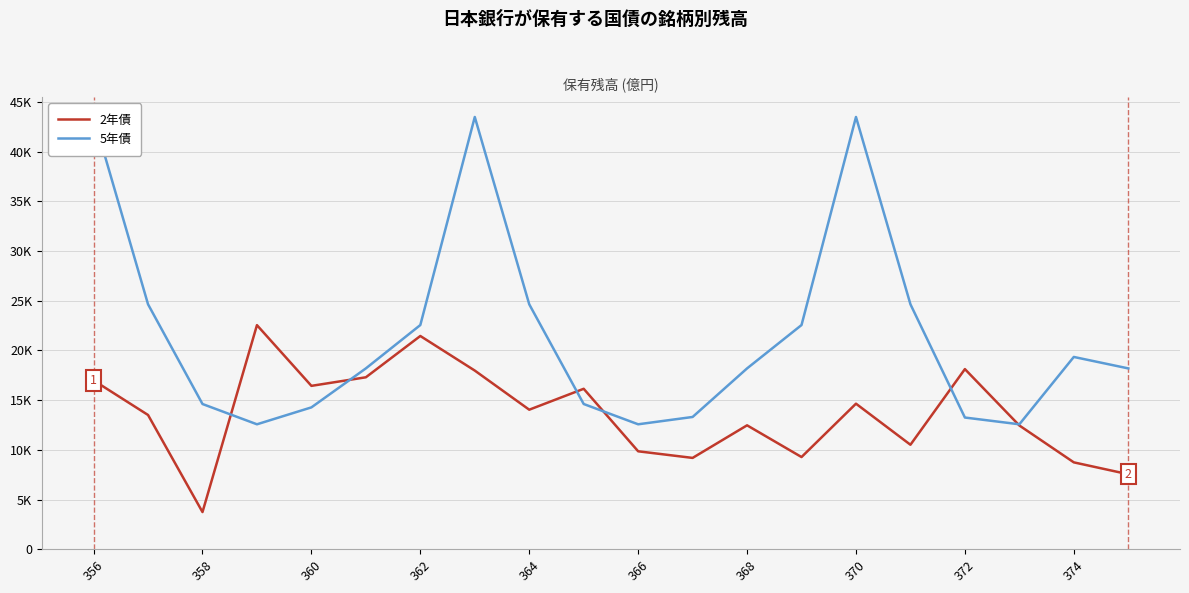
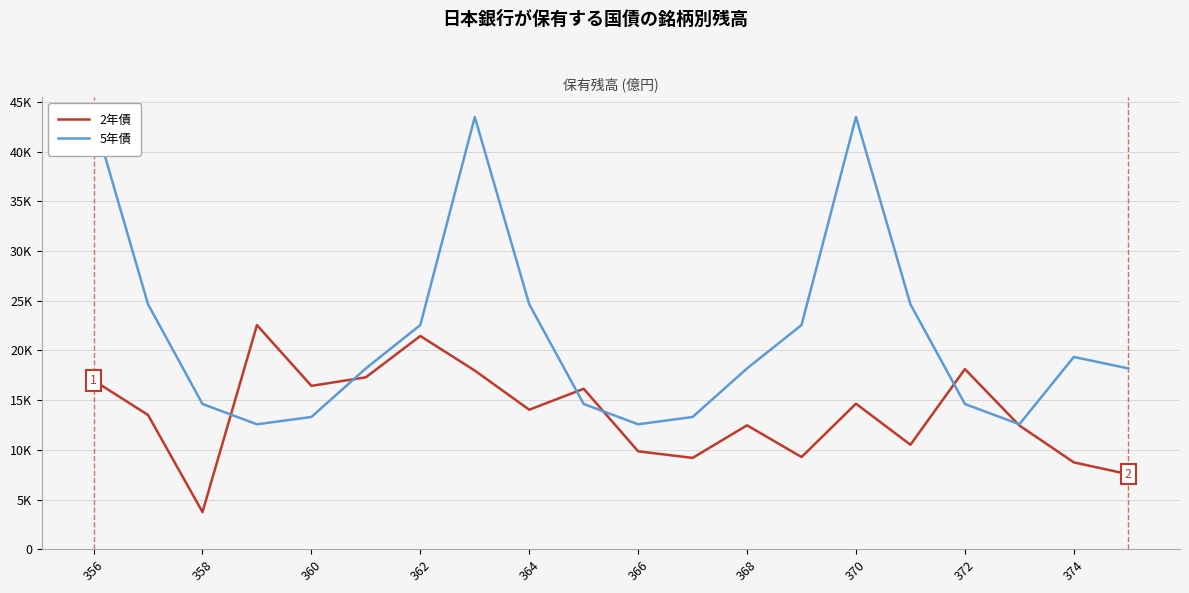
  {
    "2年債": {
      "358": 4000,
      "360": 16000,
      "362": 21000,
      "364": 14000,
      "366": 10000,
      "368": 12000,
      "370": 15000,
      "372": 18000,
      "374": 9000
    },
    "5年債": {
      "358": 15000,
-     "360": 14000,
+     "360": 13000,
      "362": 23000,
      "364": 25000,
      "366": 13000,
      "368": 18000,
      "370": 43000,
-     "372": 13000,
+     "372": 15000,
      "374": 19000
    }
  }
